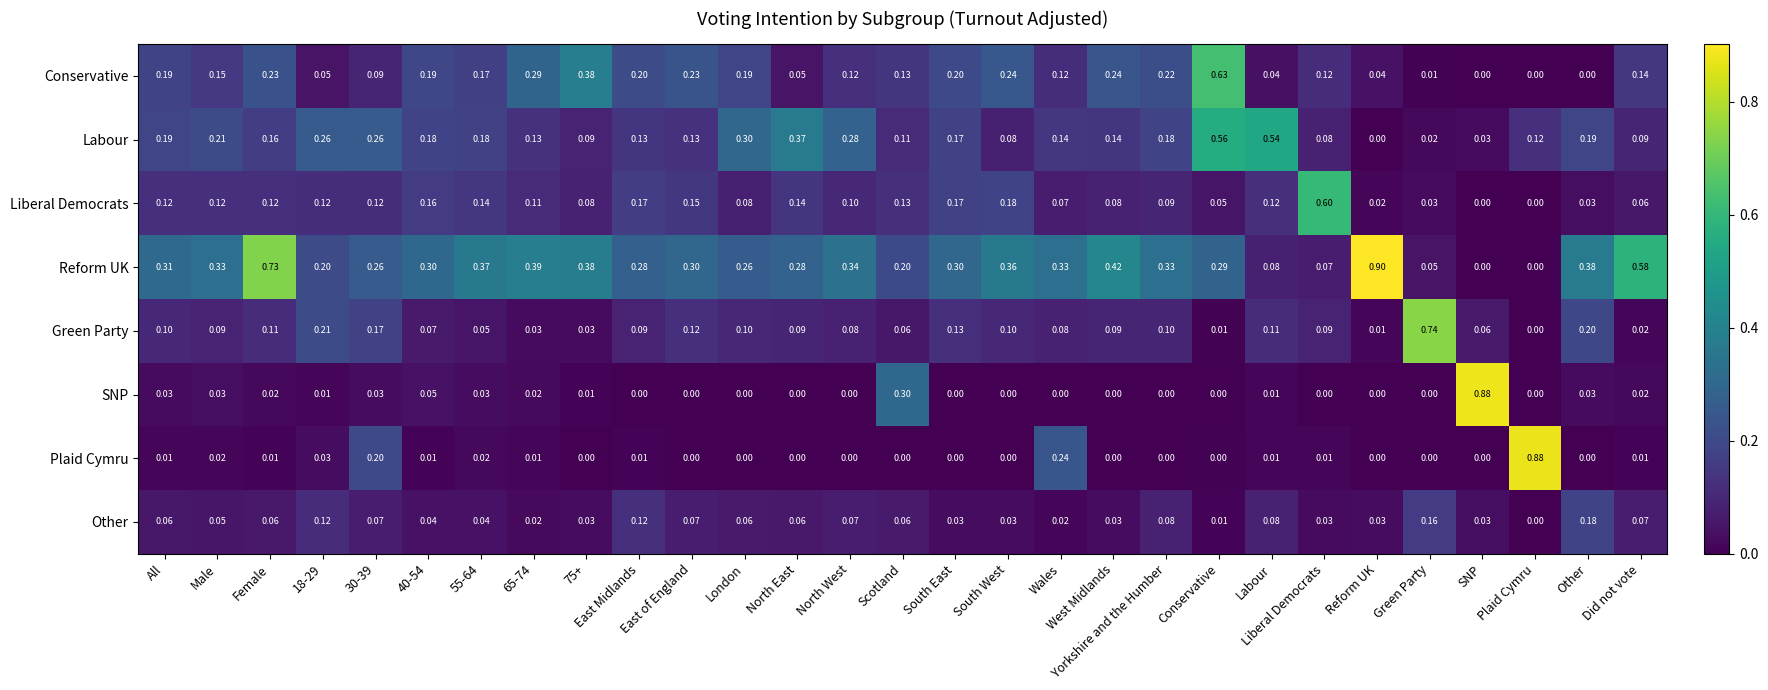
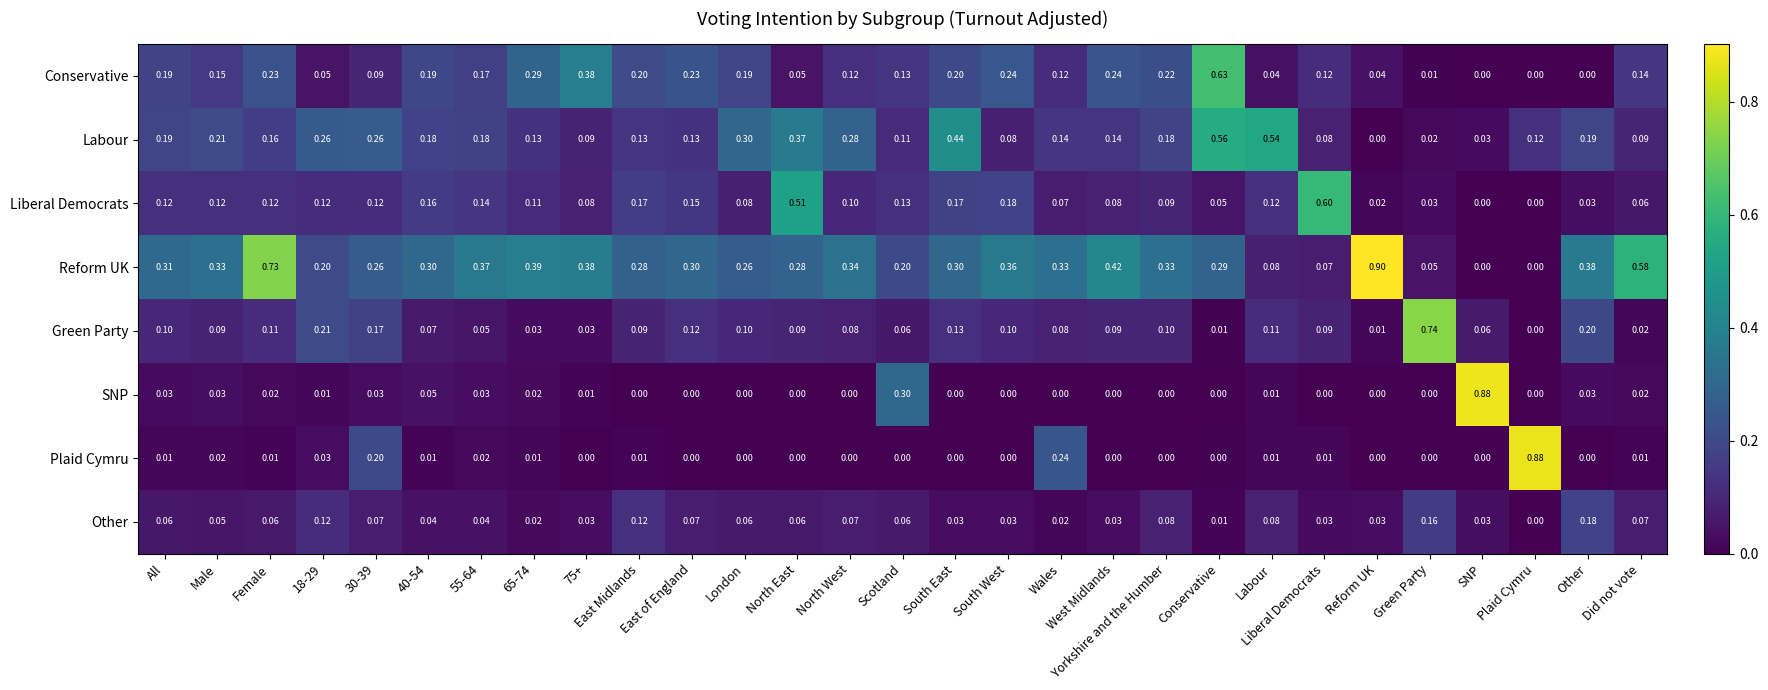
  {
    "Labour": {
      "All": 0.19,
      "Male": 0.21,
      "Female": 0.16,
      "18-29": 0.26,
      "30-39": 0.26,
      "40-54": 0.18,
      "55-64": 0.18,
      "65-74": 0.13,
      "75+": 0.09,
      "East Midlands": 0.13,
      "East of England": 0.13,
      "London": 0.30,
      "North East": 0.37,
      "North West": 0.28,
      "Scotland": 0.11,
-     "South East": 0.17,
+     "South East": 0.44,
      "South West": 0.08,
      "Wales": 0.14,
      "West Midlands": 0.14,
      "Yorkshire and the Humber": 0.18,
      "Conservative": 0.56,
      "Labour": 0.54,
      "Liberal Democrats": 0.08,
      "Reform UK": 0.00,
      "Green Party": 0.02,
      "SNP": 0.03,
      "Plaid Cymru": 0.12,
      "Other": 0.19,
      "Did not vote": 0.09
    },
    "Liberal Democrats": {
      "All": 0.12,
      "Male": 0.12,
      "Female": 0.12,
      "18-29": 0.12,
      "30-39": 0.12,
      "40-54": 0.16,
      "55-64": 0.14,
      "65-74": 0.11,
      "75+": 0.08,
      "East Midlands": 0.17,
      "East of England": 0.15,
      "London": 0.08,
-     "North East": 0.14,
+     "North East": 0.51,
      "North West": 0.10,
      "Scotland": 0.13,
      "South East": 0.17,
      "South West": 0.18,
      "Wales": 0.07,
      "West Midlands": 0.08,
      "Yorkshire and the Humber": 0.09,
      "Conservative": 0.05,
      "Labour": 0.12,
      "Liberal Democrats": 0.60,
      "Reform UK": 0.02,
      "Green Party": 0.03,
      "SNP": 0.00,
      "Plaid Cymru": 0.00,
      "Other": 0.03,
      "Did not vote": 0.06
    }
  }
